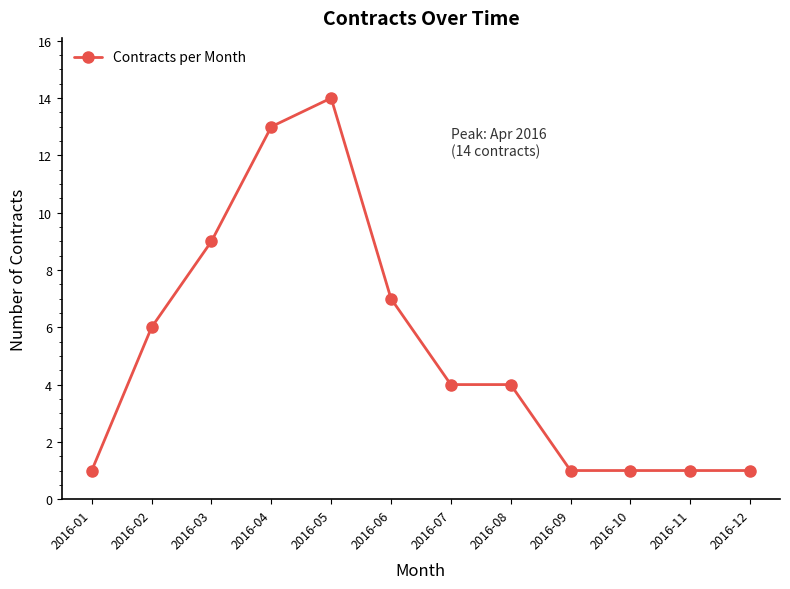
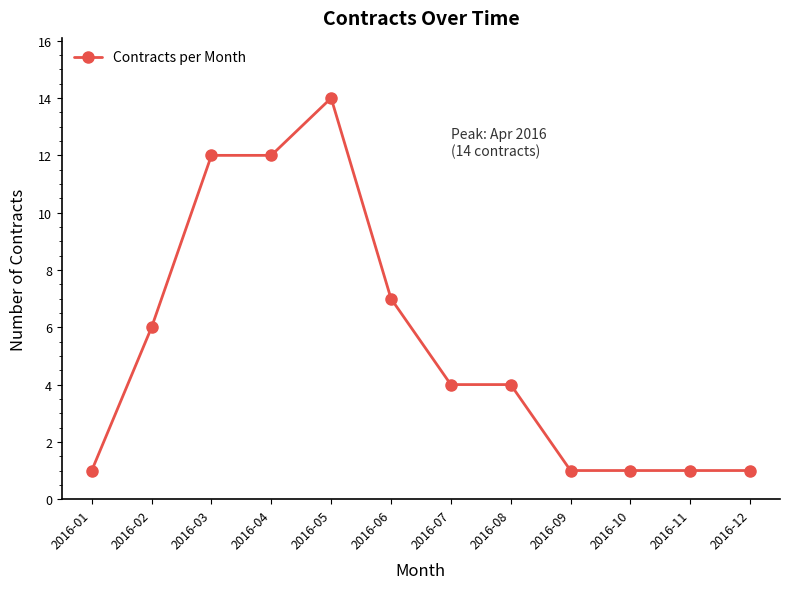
  {
    "2016-01": 1,
    "2016-02": 6,
-   "2016-03": 9,
-   "2016-04": 13,
+   "2016-03": 12,
+   "2016-04": 12,
    "2016-05": 14,
    "2016-06": 7,
    "2016-07": 4,
    "2016-08": 4,
    "2016-09": 1,
    "2016-10": 1,
    "2016-11": 1,
    "2016-12": 1
  }
